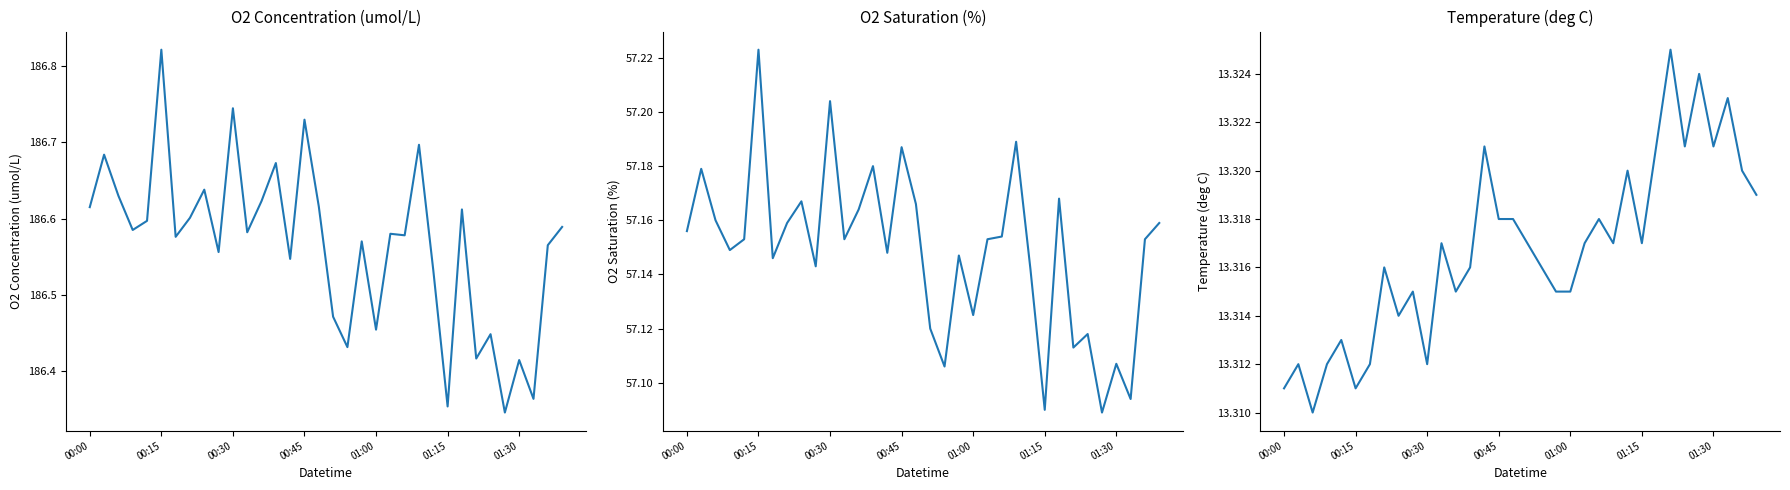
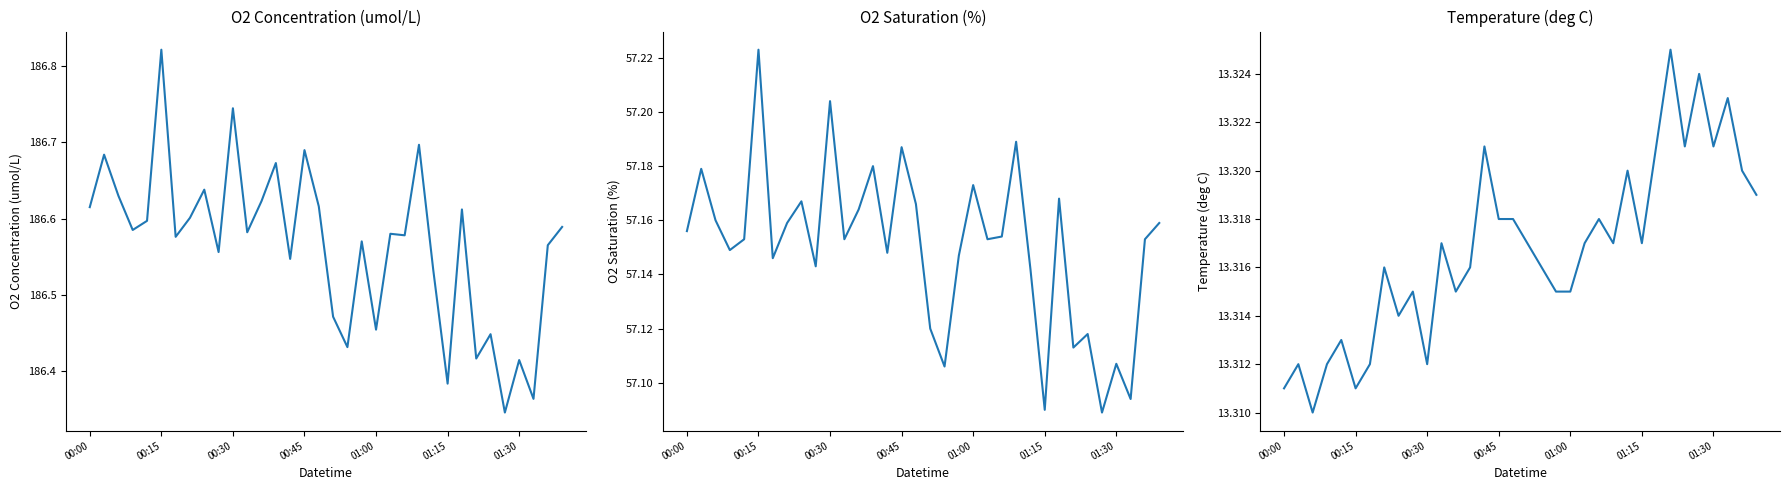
  {
    "O2 Concentration (umol/L)": {
      "00:00": 186.62,
      "00:15": 186.82,
      "00:30": 186.75,
-     "00:45": 186.73,
+     "00:45": 186.69,
      "01:00": 186.45,
-     "01:15": 186.35,
+     "01:15": 186.38,
      "01:30": 186.41
    },
    "O2 Saturation (%)": {
      "00:00": 57.156,
      "00:15": 57.223,
      "00:30": 57.204,
      "00:45": 57.187,
-     "01:00": 57.125,
+     "01:00": 57.173,
      "01:15": 57.090,
      "01:30": 57.107
    },
    "Temperature (deg C)": {
      "00:00": 13.3110,
      "00:15": 13.3110,
      "00:30": 13.3120,
      "00:45": 13.3180,
      "01:00": 13.3150,
      "01:15": 13.3170,
      "01:30": 13.3210
    }
  }
